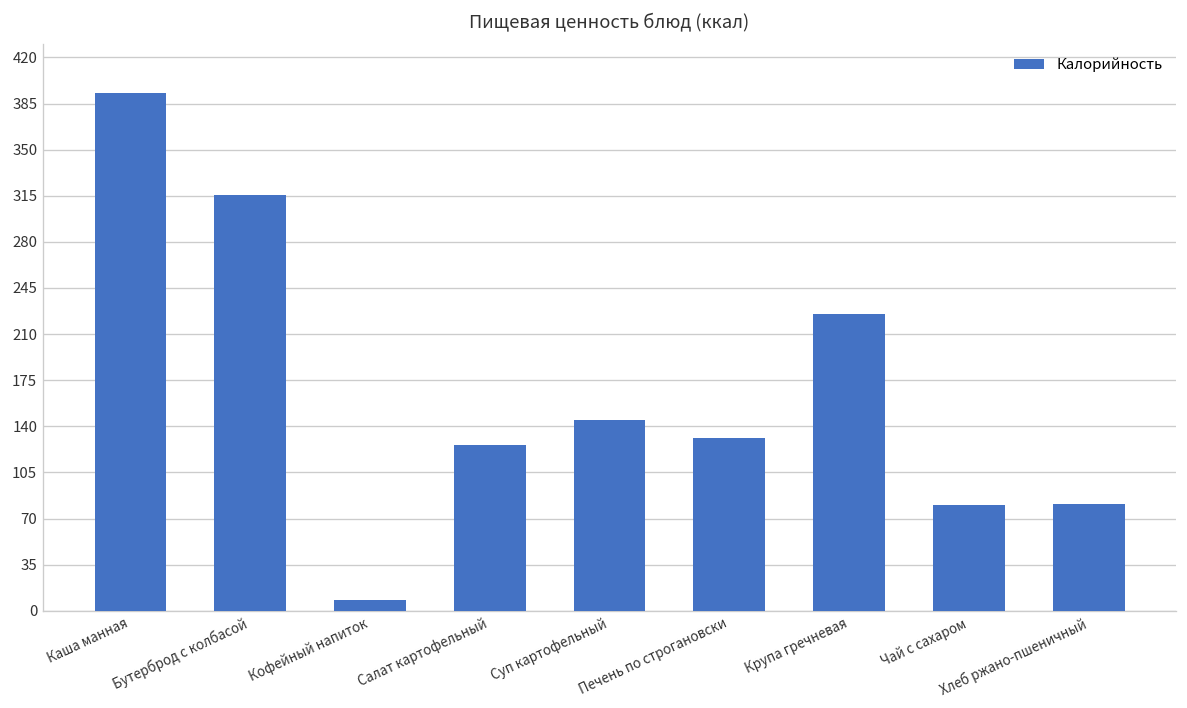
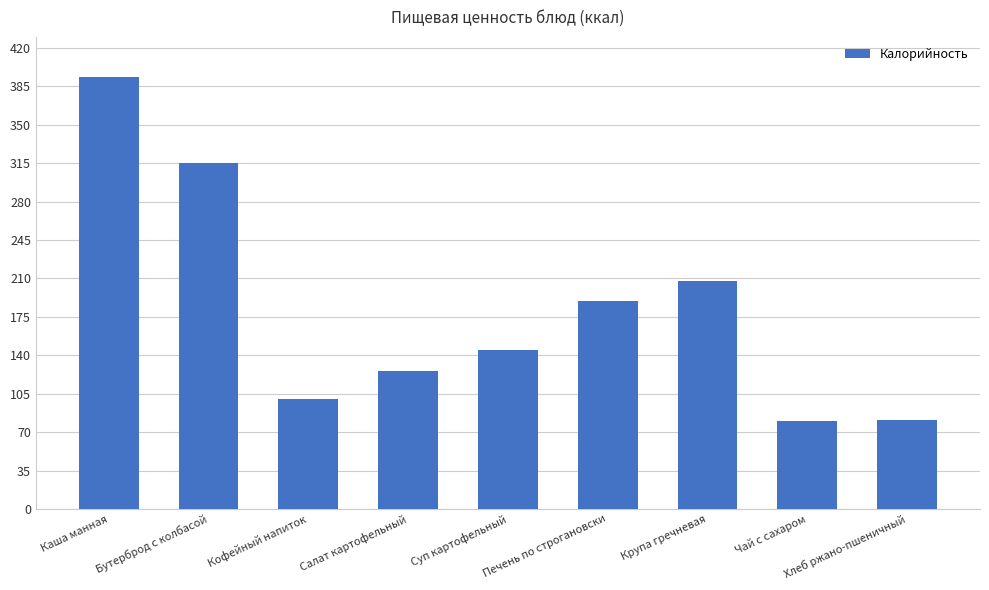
  {
    "Каша манная": 393,
    "Бутерброд с колбасой": 316,
-   "Кофейный напиток": 8,
+   "Кофейный напиток": 101,
    "Салат картофельный": 126,
    "Суп картофельный": 145,
-   "Печень по строгановски": 132,
-   "Крупа гречневая": 225,
+   "Печень по строгановски": 189,
+   "Крупа гречневая": 208,
    "Чай с сахаром": 80,
    "Хлеб ржано-пшеничный": 81
  }
